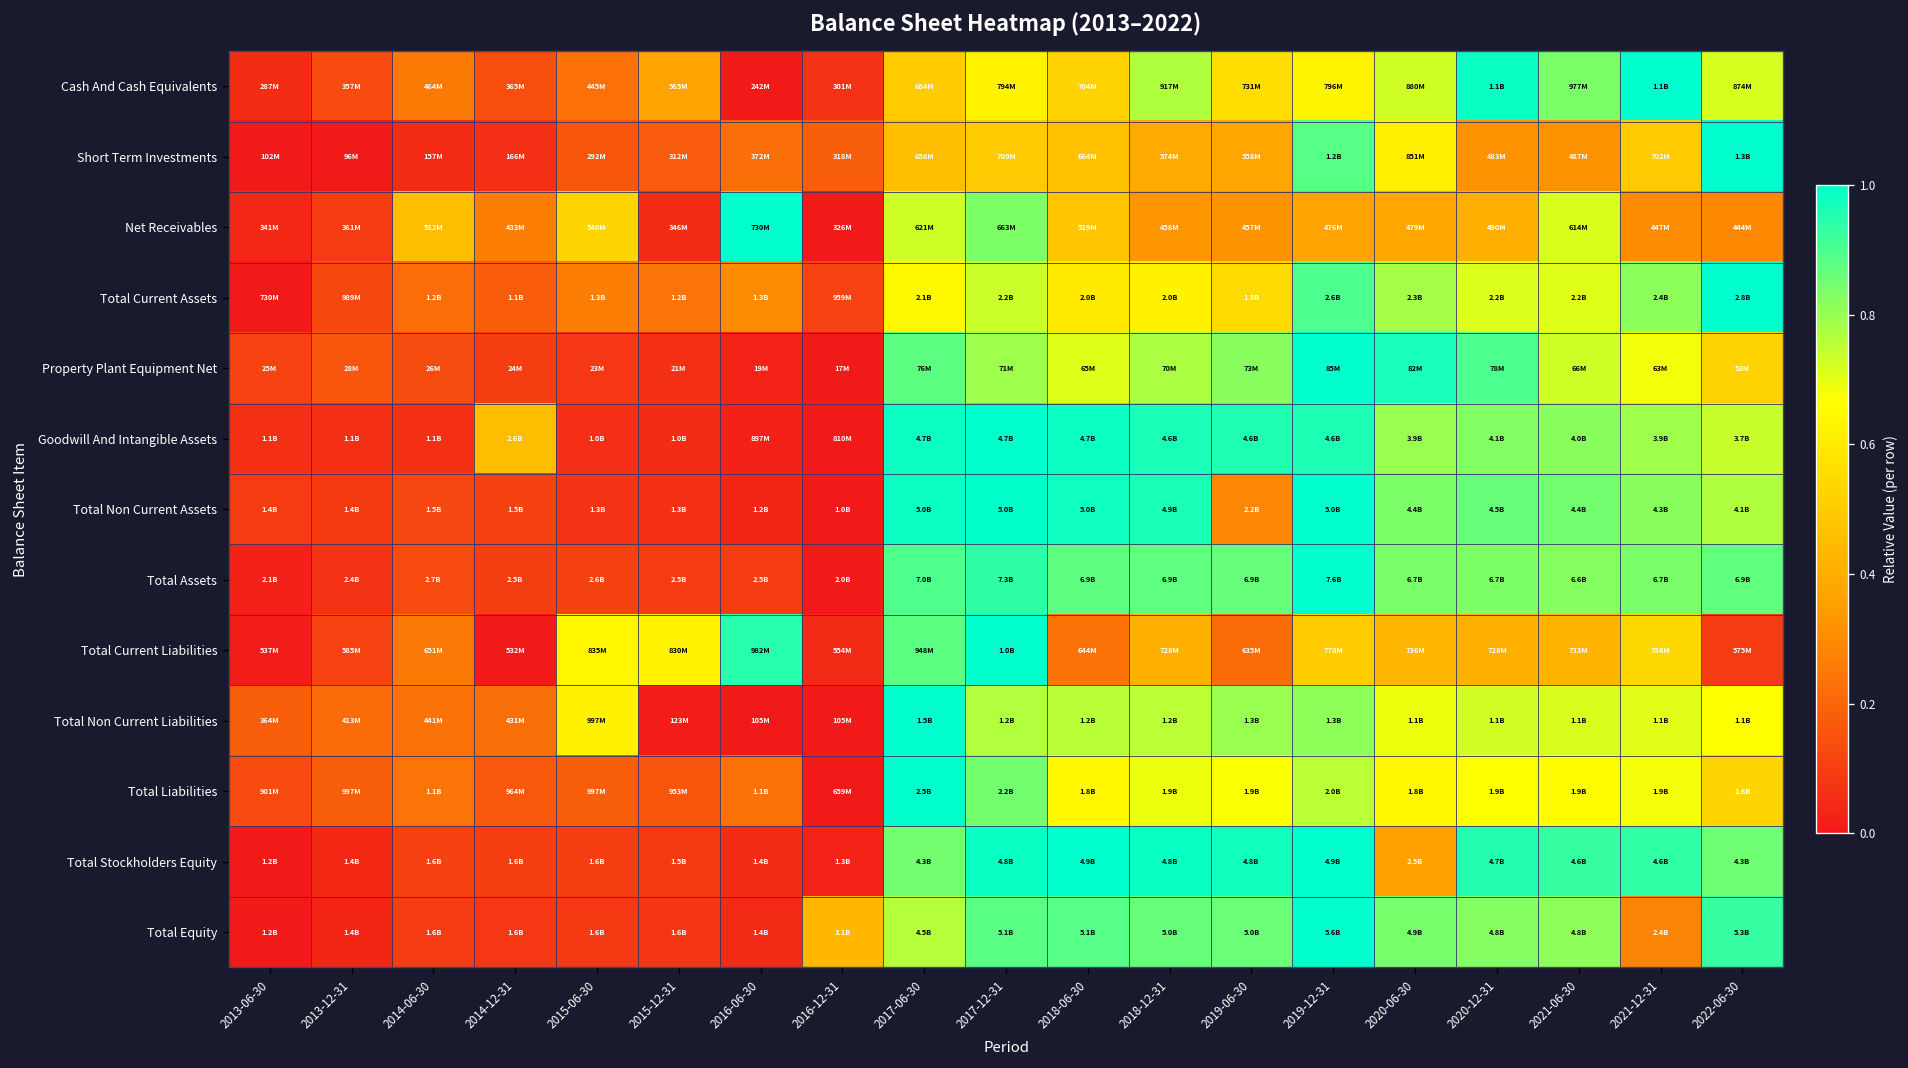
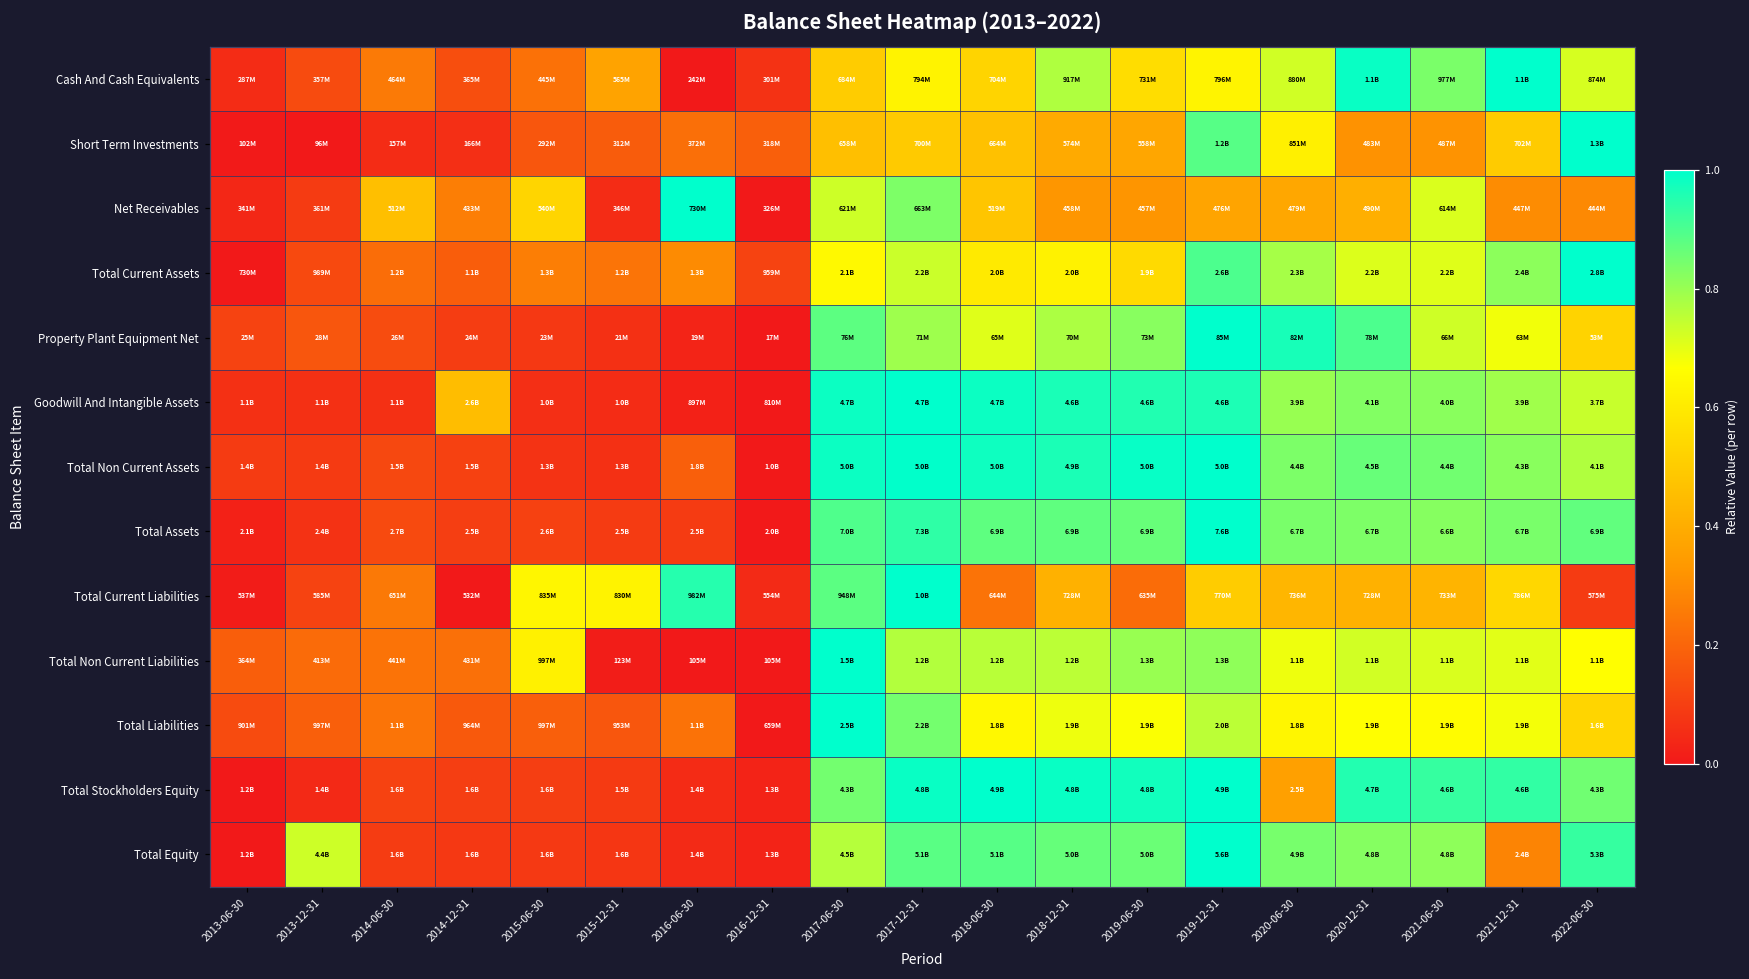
  {
    "Total Non Current Assets": {
      "2013-06-30": "1.4B",
      "2013-12-31": "1.4B",
      "2014-06-30": "1.5B",
      "2014-12-31": "1.5B",
      "2015-06-30": "1.3B",
      "2015-12-31": "1.3B",
-     "2016-06-30": "1.2B",
+     "2016-06-30": "1.8B",
      "2016-12-31": "1.0B",
      "2017-06-30": "5.0B",
      "2017-12-31": "5.0B",
      "2018-06-30": "5.0B",
      "2018-12-31": "4.9B",
-     "2019-06-30": "2.2B",
+     "2019-06-30": "5.0B",
      "2019-12-31": "5.0B",
      "2020-06-30": "4.4B",
      "2020-12-31": "4.5B",
      "2021-06-30": "4.4B",
      "2021-12-31": "4.3B",
      "2022-06-30": "4.1B"
    },
    "Total Equity": {
      "2013-06-30": "1.2B",
-     "2013-12-31": "1.4B",
+     "2013-12-31": "4.4B",
      "2014-06-30": "1.6B",
      "2014-12-31": "1.6B",
      "2015-06-30": "1.6B",
      "2015-12-31": "1.6B",
      "2016-06-30": "1.4B",
-     "2016-12-31": "3.1B",
+     "2016-12-31": "1.3B",
      "2017-06-30": "4.5B",
      "2017-12-31": "5.1B",
      "2018-06-30": "5.1B",
      "2018-12-31": "5.0B",
      "2019-06-30": "5.0B",
      "2019-12-31": "5.6B",
      "2020-06-30": "4.9B",
      "2020-12-31": "4.8B",
      "2021-06-30": "4.8B",
      "2021-12-31": "2.4B",
      "2022-06-30": "5.3B"
    }
  }
